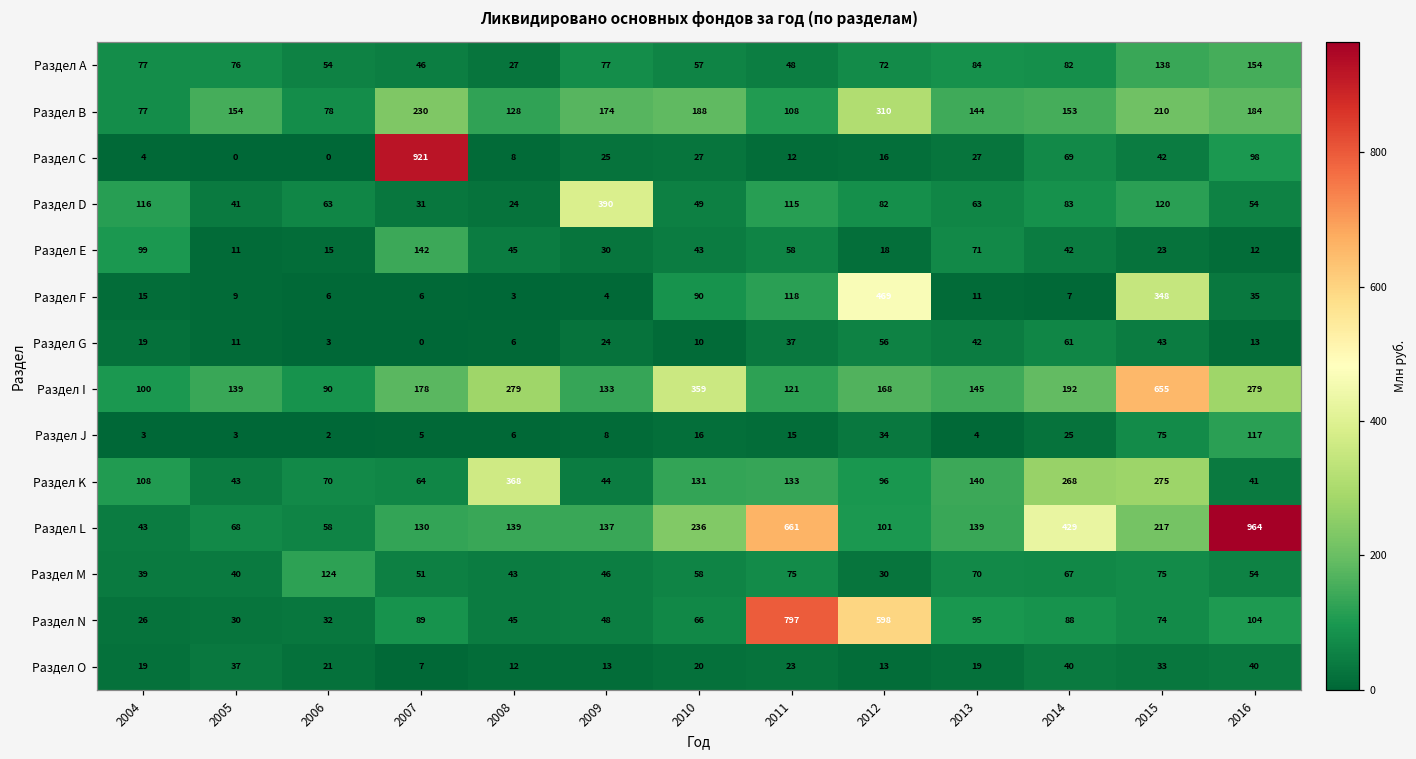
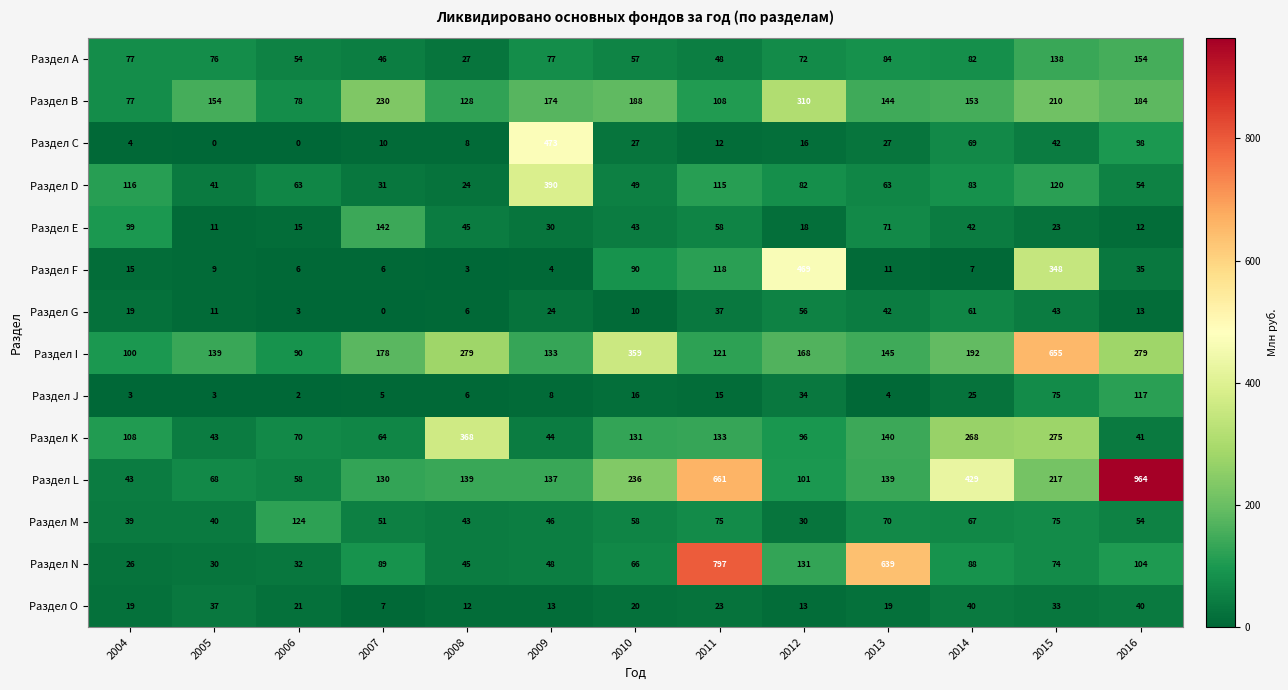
  {
    "Раздел А": {
      "2004": 77,
      "2005": 76,
      "2006": 54,
      "2007": 46,
      "2008": 27,
      "2009": 77,
      "2010": 57,
      "2011": 48,
      "2012": 72,
      "2013": 84,
      "2014": 82,
      "2015": 138,
      "2016": 154
    },
    "Раздел В": {
      "2004": 77,
      "2005": 154,
      "2006": 78,
      "2007": 230,
      "2008": 128,
      "2009": 174,
      "2010": 188,
      "2011": 108,
      "2012": 310,
      "2013": 144,
      "2014": 153,
      "2015": 210,
      "2016": 184
    },
    "Раздел С": {
      "2004": 4,
      "2005": 0,
      "2006": 0,
-     "2007": 921,
+     "2007": 10,
      "2008": 8,
-     "2009": 25,
+     "2009": 473,
      "2010": 27,
      "2011": 12,
      "2012": 16,
      "2013": 27,
      "2014": 69,
      "2015": 42,
      "2016": 98
    },
    "Раздел D": {
      "2004": 116,
      "2005": 41,
      "2006": 63,
      "2007": 31,
      "2008": 24,
      "2009": 390,
      "2010": 49,
      "2011": 115,
      "2012": 82,
      "2013": 63,
      "2014": 83,
      "2015": 120,
      "2016": 54
    },
    "Раздел Е": {
      "2004": 99,
      "2005": 11,
      "2006": 15,
      "2007": 142,
      "2008": 45,
      "2009": 30,
      "2010": 43,
      "2011": 58,
      "2012": 18,
      "2013": 71,
      "2014": 42,
      "2015": 23,
      "2016": 12
    },
    "Раздел F": {
      "2004": 15,
      "2005": 9,
      "2006": 6,
      "2007": 6,
      "2008": 3,
      "2009": 4,
      "2010": 90,
      "2011": 118,
      "2012": 469,
      "2013": 11,
      "2014": 7,
      "2015": 348,
      "2016": 35
    },
    "Раздел G": {
      "2004": 19,
      "2005": 11,
      "2006": 3,
      "2007": 0,
      "2008": 6,
      "2009": 24,
      "2010": 10,
      "2011": 37,
      "2012": 56,
      "2013": 42,
      "2014": 61,
      "2015": 43,
      "2016": 13
    },
    "Раздел I": {
      "2004": 100,
      "2005": 139,
      "2006": 90,
      "2007": 178,
      "2008": 279,
      "2009": 133,
      "2010": 359,
      "2011": 121,
      "2012": 168,
      "2013": 145,
      "2014": 192,
      "2015": 655,
      "2016": 279
    },
    "Раздел J": {
      "2004": 3,
      "2005": 3,
      "2006": 2,
      "2007": 5,
      "2008": 6,
      "2009": 8,
      "2010": 16,
      "2011": 15,
      "2012": 34,
      "2013": 4,
      "2014": 25,
      "2015": 75,
      "2016": 117
    },
    "Раздел K": {
      "2004": 108,
      "2005": 43,
      "2006": 70,
      "2007": 64,
      "2008": 368,
      "2009": 44,
      "2010": 131,
      "2011": 133,
      "2012": 96,
      "2013": 140,
      "2014": 268,
      "2015": 275,
      "2016": 41
    },
    "Раздел L": {
      "2004": 43,
      "2005": 68,
      "2006": 58,
      "2007": 130,
      "2008": 139,
      "2009": 137,
      "2010": 236,
      "2011": 661,
      "2012": 101,
      "2013": 139,
      "2014": 429,
      "2015": 217,
      "2016": 964
    },
    "Раздел M": {
      "2004": 39,
      "2005": 40,
      "2006": 124,
      "2007": 51,
      "2008": 43,
      "2009": 46,
      "2010": 58,
      "2011": 75,
      "2012": 30,
      "2013": 70,
      "2014": 67,
      "2015": 75,
      "2016": 54
    },
    "Раздел N": {
      "2004": 26,
      "2005": 30,
      "2006": 32,
      "2007": 89,
      "2008": 45,
      "2009": 48,
      "2010": 66,
      "2011": 797,
-     "2012": 598,
-     "2013": 95,
+     "2012": 131,
+     "2013": 639,
      "2014": 88,
      "2015": 74,
      "2016": 104
    },
    "Раздел O": {
      "2004": 19,
      "2005": 37,
      "2006": 21,
      "2007": 7,
      "2008": 12,
      "2009": 13,
      "2010": 20,
      "2011": 23,
      "2012": 13,
      "2013": 19,
      "2014": 40,
      "2015": 33,
      "2016": 40
    }
  }
